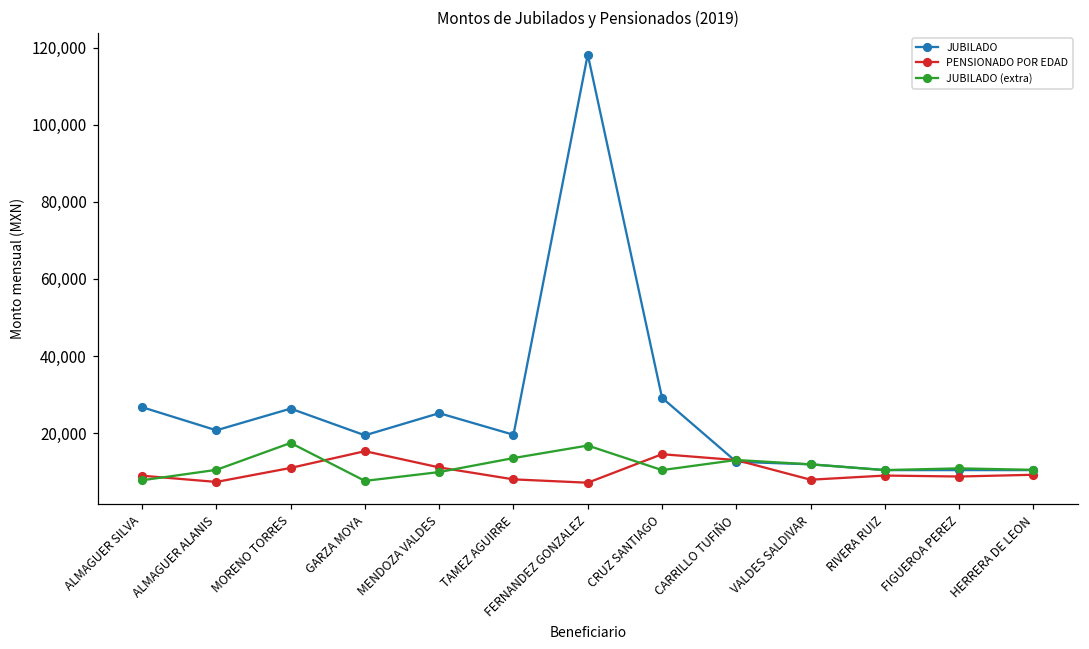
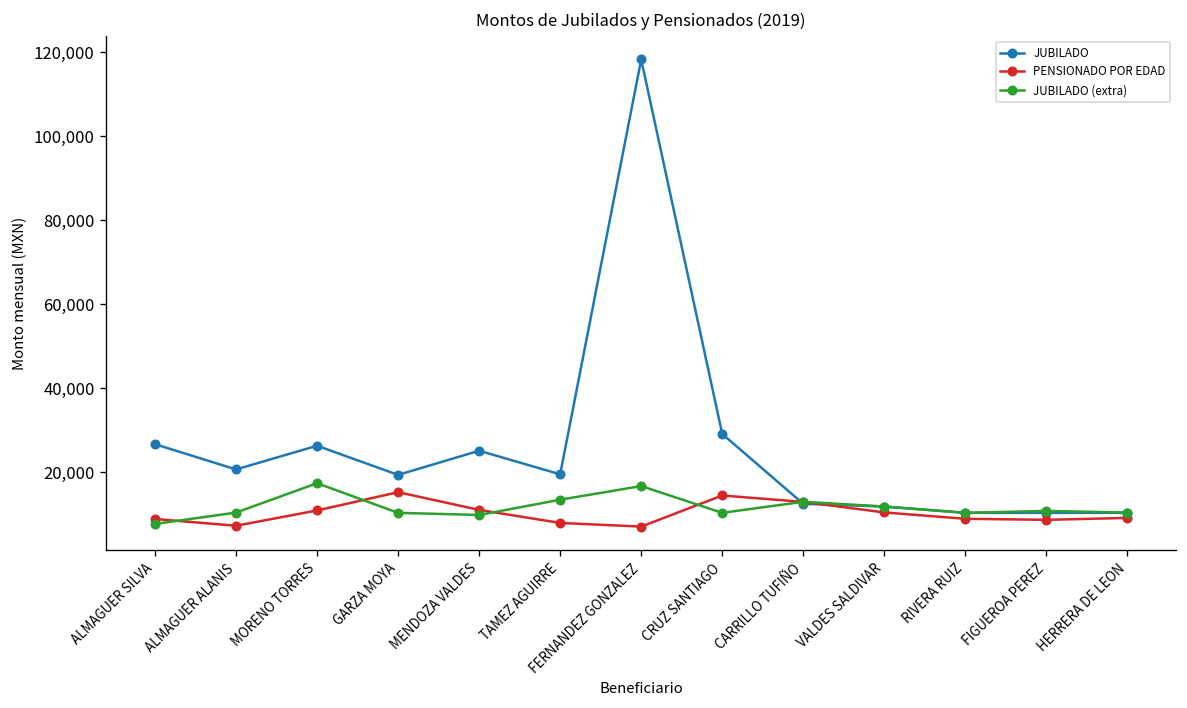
  {
    "JUBILADO": {
      "ALMAGUER SILVA": "27,000",
      "ALMAGUER ALANIS": "21,000",
      "MORENO TORRES": "26,000",
      "GARZA MOYA": "19,000",
      "MENDOZA VALDES": "25,000",
      "TAMEZ AGUIRRE": "20,000",
      "FERNANDEZ GONZALEZ": "118,000",
      "CRUZ SANTIAGO": "29,000"
    },
    "PENSIONADO POR EDAD": {
      "ALMAGUER SILVA": "9,000",
      "ALMAGUER ALANIS": "7,000",
      "MORENO TORRES": "11,000",
      "GARZA MOYA": "15,000",
      "MENDOZA VALDES": "11,000",
      "TAMEZ AGUIRRE": "8,000",
      "FERNANDEZ GONZALEZ": "7,000",
      "CRUZ SANTIAGO": "14,000",
-     "VALDES SALDIVAR": "8,000",
+     "VALDES SALDIVAR": "10,000",
      "RIVERA RUIZ": "9,000",
      "FIGUEROA PEREZ": "9,000",
      "HERRERA DE LEON": "9,000"
    },
    "JUBILADO (extra)": {
      "ALMAGUER SILVA": "8,000",
      "ALMAGUER ALANIS": "10,000",
      "MORENO TORRES": "17,000",
-     "GARZA MOYA": "8,000",
+     "GARZA MOYA": "10,000",
      "MENDOZA VALDES": "10,000",
      "TAMEZ AGUIRRE": "13,000",
      "FERNANDEZ GONZALEZ": "17,000",
      "CRUZ SANTIAGO": "10,000"
    }
  }
